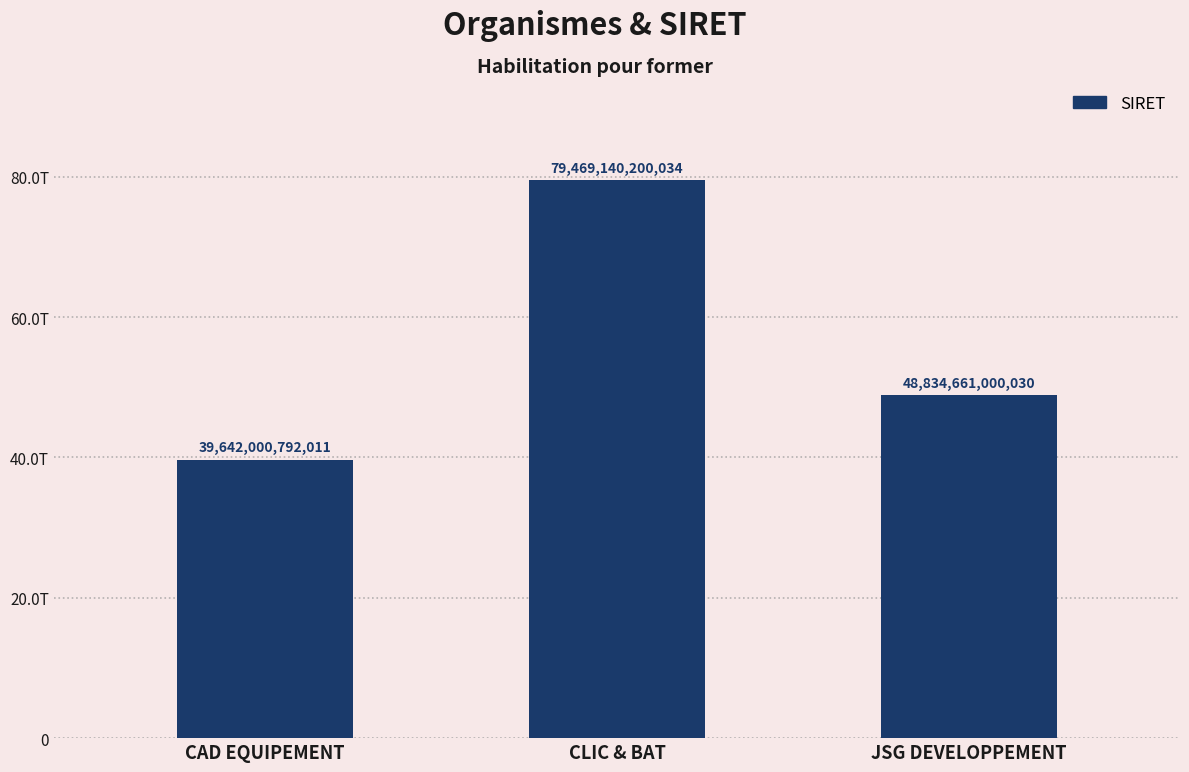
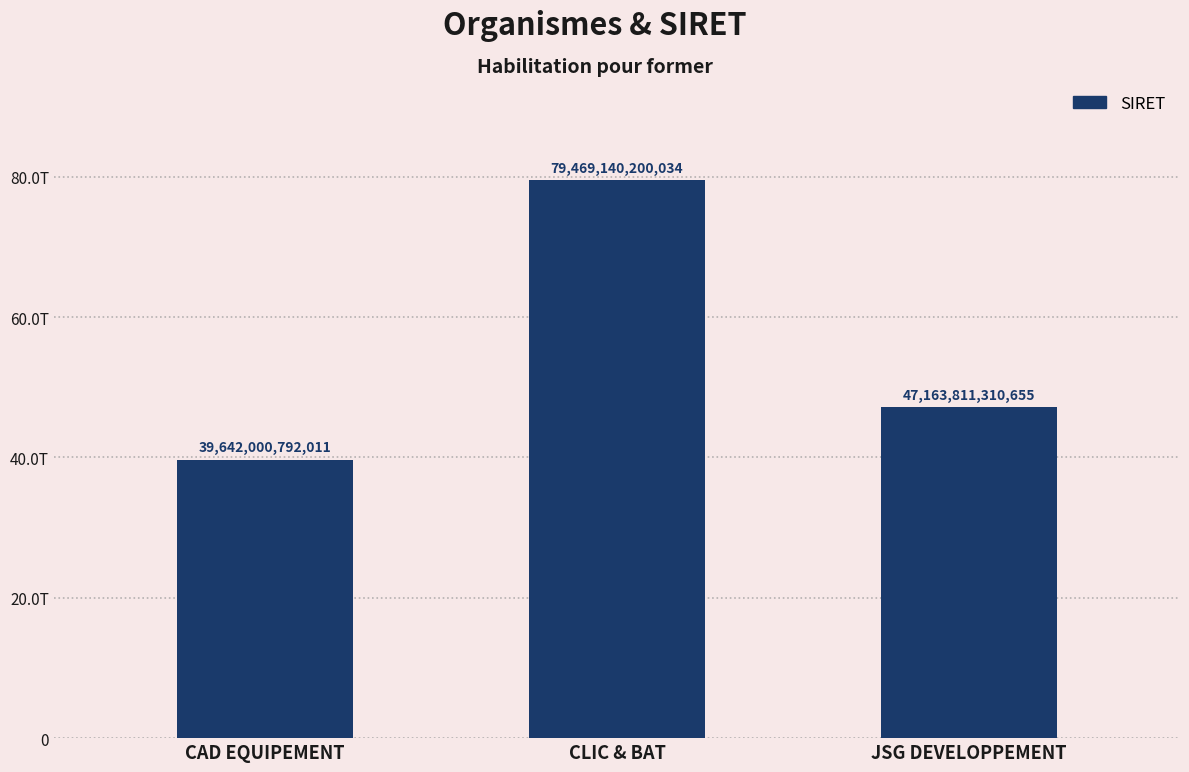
  {
    "CAD EQUIPEMENT": "39,642,000,792,011",
    "CLIC & BAT": "79,469,140,200,034",
-   "JSG DEVELOPPEMENT": "48,834,661,000,030"
+   "JSG DEVELOPPEMENT": "47,163,811,310,655"
  }
